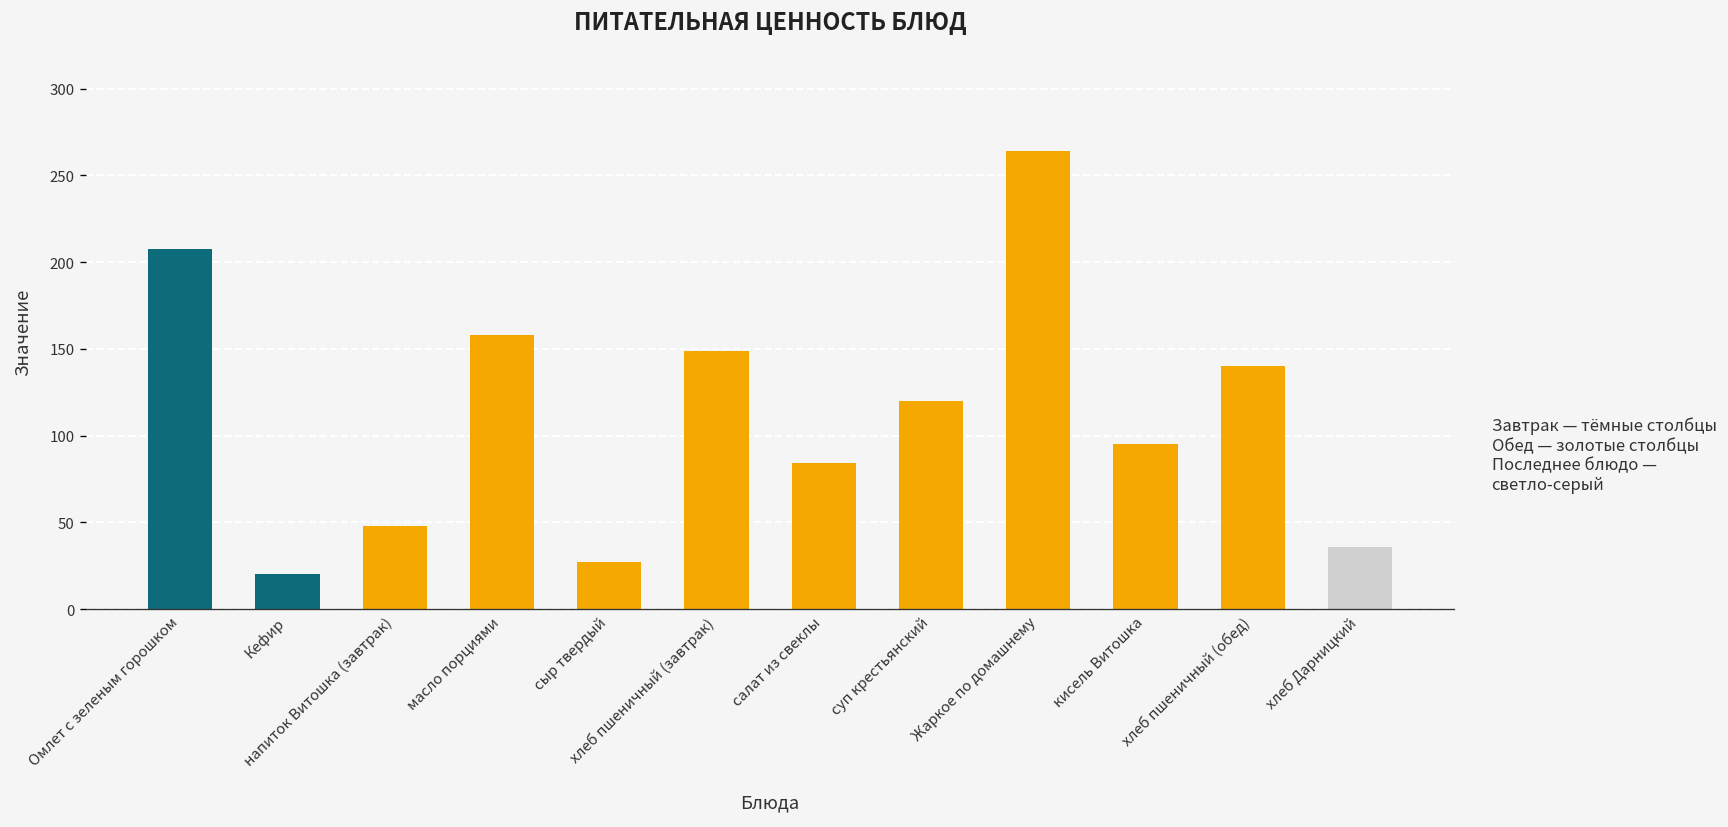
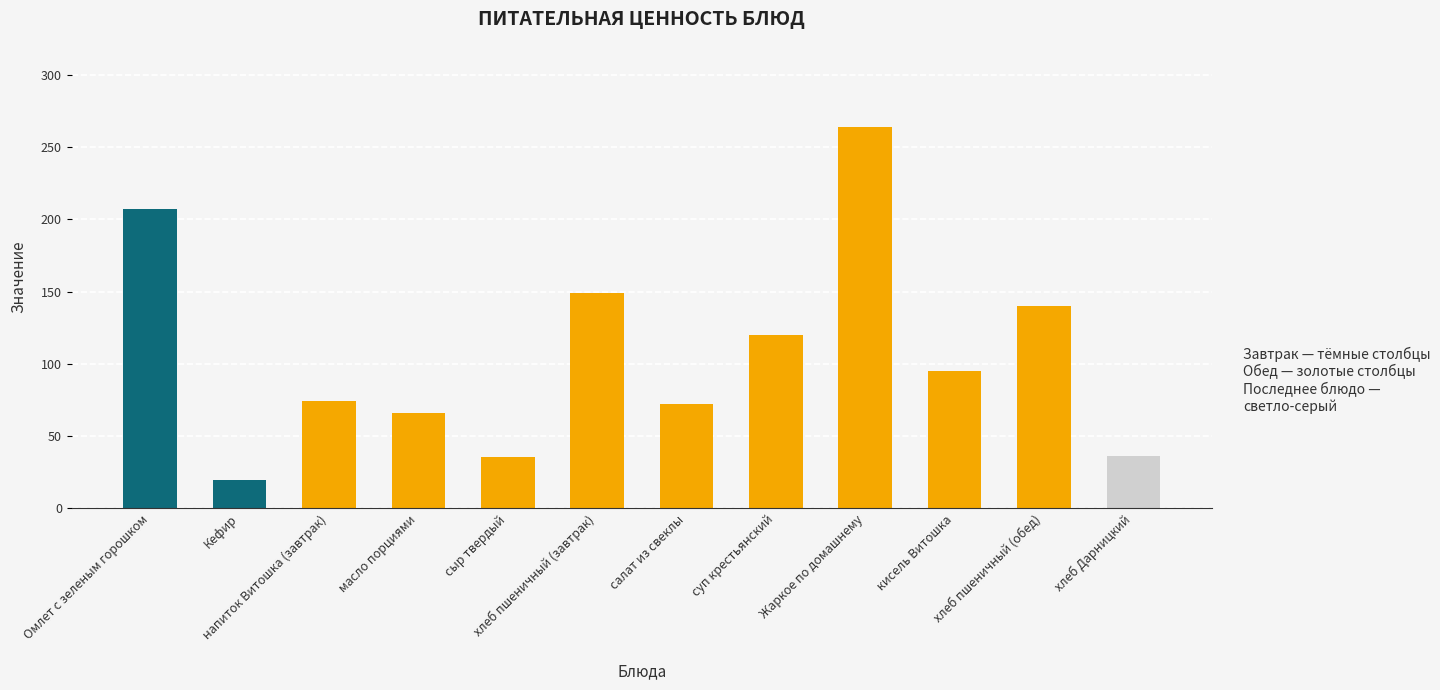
  {
    "Омлет с зеленым горошком": 207,
    "Кефир": 20,
-   "напиток Витошка (завтрак)": 48,
-   "масло порциями": 158,
-   "сыр твердый": 27,
+   "напиток Витошка (завтрак)": 74,
+   "масло порциями": 66,
+   "сыр твердый": 36,
    "хлеб пшеничный (завтрак)": 149,
-   "салат из свеклы": 84,
+   "салат из свеклы": 72,
    "суп крестьянский": 120,
    "Жаркое по домашнему": 264,
    "кисель Витошка": 95,
    "хлеб пшеничный (обед)": 140,
    "хлеб Дарницкий": 36
  }
